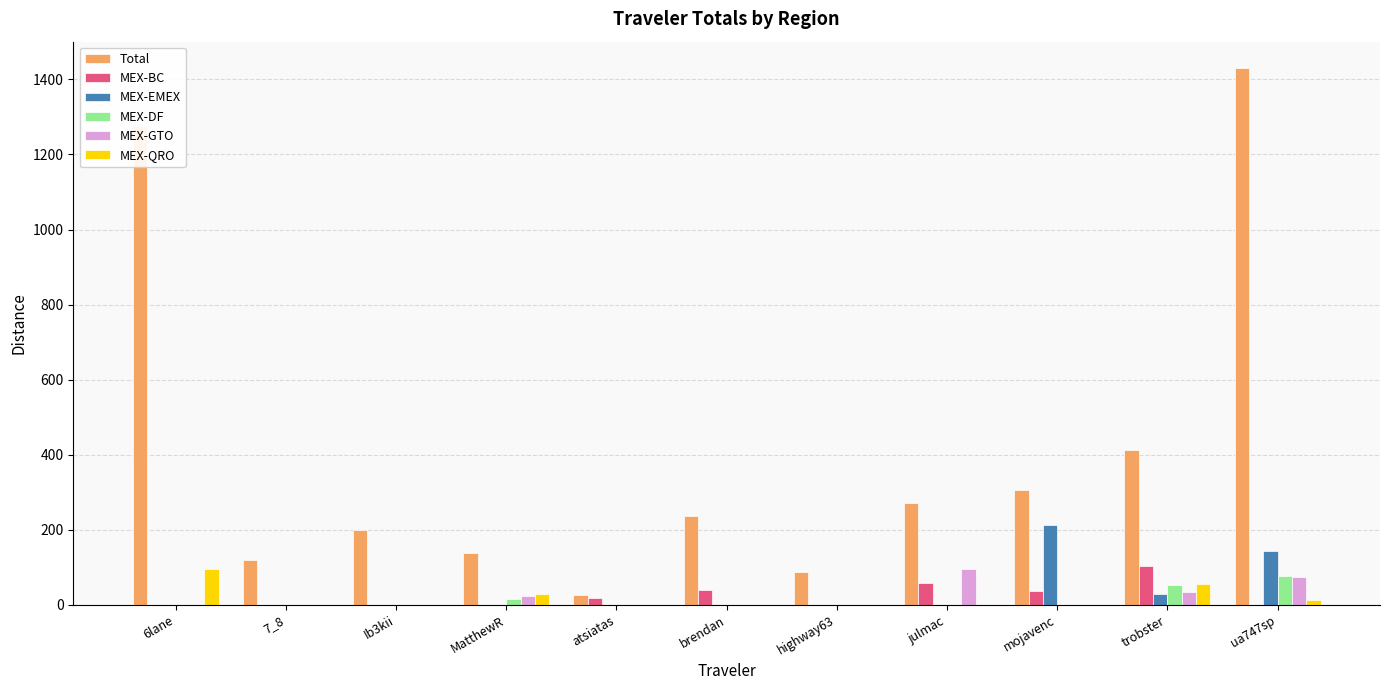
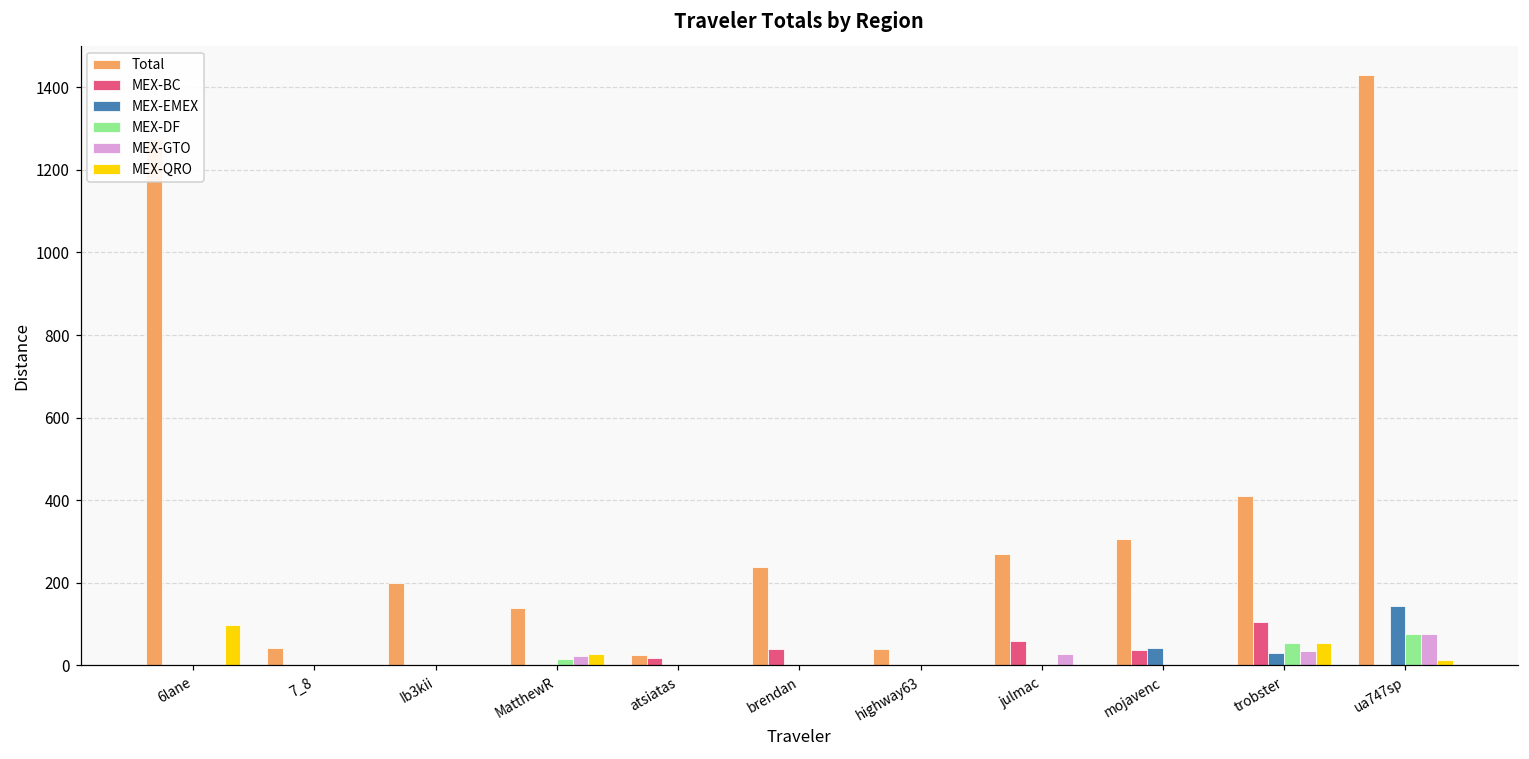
  {
    "Total": {
-     "7_8": 120,
+     "7_8": 40,
      "Ib3kii": 200,
      "MatthewR": 140,
      "atsiatas": 30,
      "brendan": 240,
-     "highway63": 90,
+     "highway63": 40,
      "julmac": 270,
      "mojavenc": 310,
      "trobster": 410,
      "ua747sp": 1430
    },
    "MEX-BC": {
      "7_8": 0,
      "Ib3kii": 0,
      "MatthewR": 0,
      "atsiatas": 20,
      "brendan": 40,
      "highway63": 0,
      "julmac": 60,
      "mojavenc": 40,
      "trobster": 100,
      "ua747sp": 0
    },
    "MEX-EMEX": {
      "6lane": 0,
      "7_8": 0,
      "Ib3kii": 0,
      "MatthewR": 0,
      "atsiatas": 0,
      "brendan": 0,
      "highway63": 0,
      "julmac": 0,
-     "mojavenc": 210,
+     "mojavenc": 40,
      "trobster": 30,
      "ua747sp": 140
    },
    "MEX-DF": {
      "6lane": 0,
      "7_8": 0,
      "Ib3kii": 0,
      "MatthewR": 20,
      "atsiatas": 0,
      "brendan": 0,
      "highway63": 0,
      "julmac": 0,
      "mojavenc": 0,
      "trobster": 50,
      "ua747sp": 80
    },
    "MEX-GTO": {
      "6lane": 0,
      "7_8": 0,
      "Ib3kii": 0,
      "MatthewR": 20,
      "atsiatas": 0,
      "brendan": 0,
      "highway63": 0,
-     "julmac": 100,
+     "julmac": 30,
      "mojavenc": 0,
      "trobster": 40,
      "ua747sp": 80
    },
    "MEX-QRO": {
      "6lane": 100,
      "7_8": 0,
      "Ib3kii": 0,
      "MatthewR": 30,
      "atsiatas": 0,
      "brendan": 0,
      "highway63": 0,
      "julmac": 0,
      "mojavenc": 0,
      "trobster": 60,
      "ua747sp": 10
    }
  }
